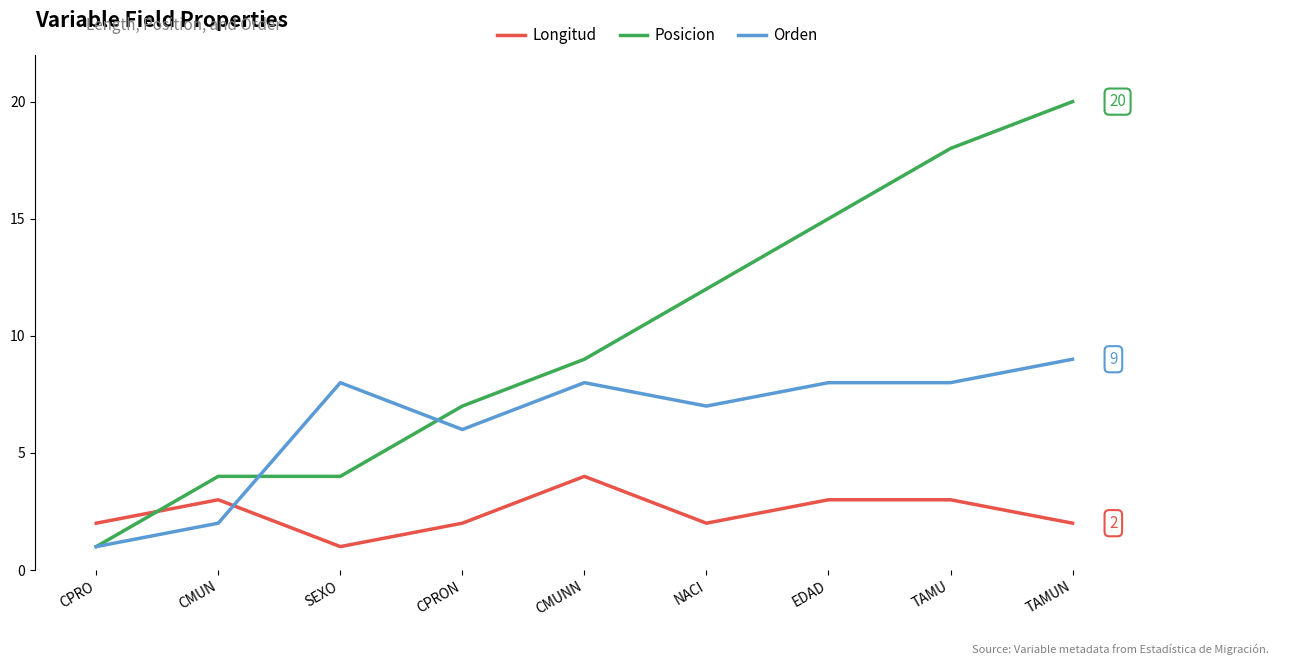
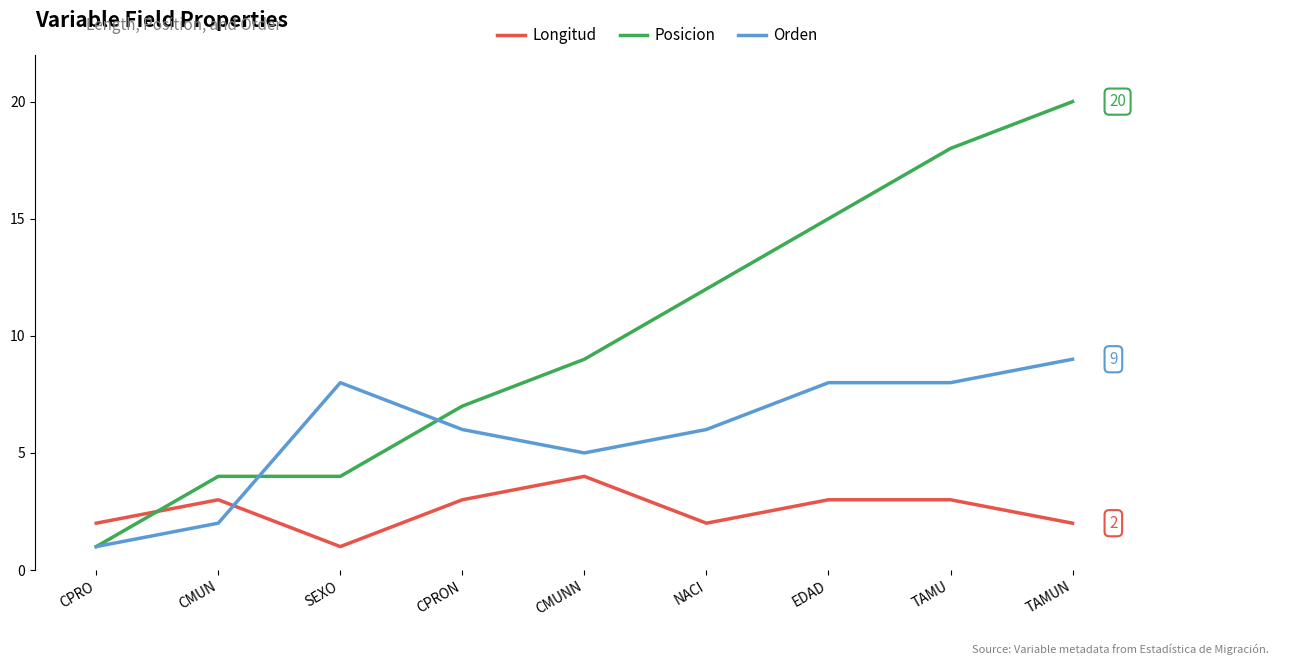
  {
    "Longitud": {
      "CPRO": 2,
      "CMUN": 3,
      "SEXO": 1,
-     "CPRON": 2,
+     "CPRON": 3,
      "CMUNN": 4,
      "NACI": 2,
      "EDAD": 3,
      "TAMU": 3,
      "TAMUN": 2
    },
    "Posicion": {
      "CMUN": 4,
      "SEXO": 4,
      "CPRON": 7,
      "CMUNN": 9,
      "NACI": 12,
      "EDAD": 15,
      "TAMU": 18,
      "TAMUN": 20
    },
    "Orden": {
      "CMUN": 2,
      "SEXO": 8,
      "CPRON": 6,
-     "CMUNN": 8,
-     "NACI": 7,
+     "CMUNN": 5,
+     "NACI": 6,
      "EDAD": 8,
      "TAMU": 8,
      "TAMUN": 9
    }
  }
